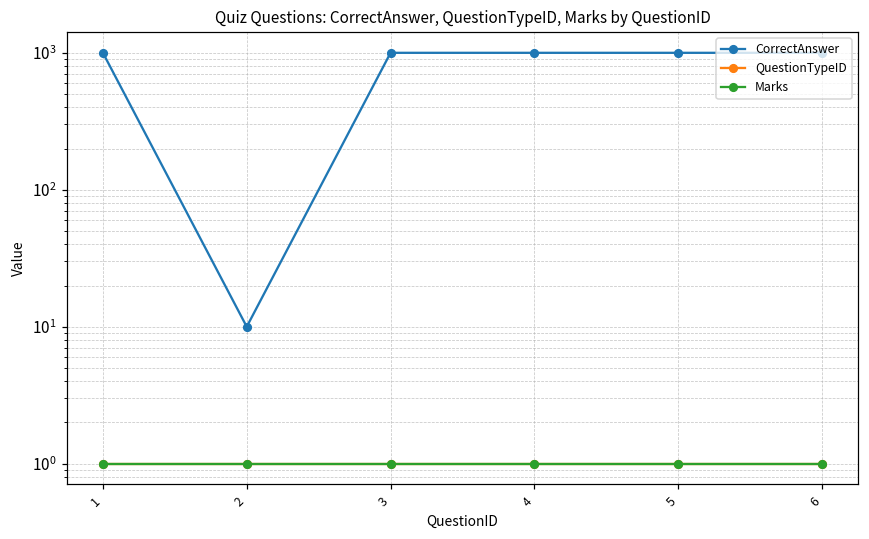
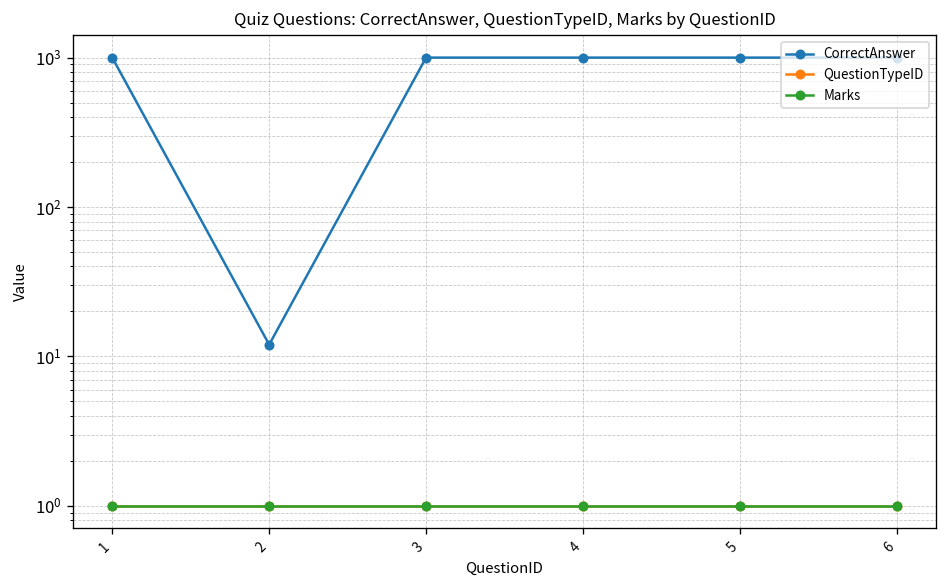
  {
    "CorrectAnswer": {
      "1": 1000,
-     "2": 10,
+     "2": 12,
      "3": 1000,
      "4": 1000,
      "5": 1000
    },
    "Marks": {
      "1": 1,
      "2": 1,
      "3": 1,
      "4": 1,
      "5": 1,
      "6": 1
    }
  }
